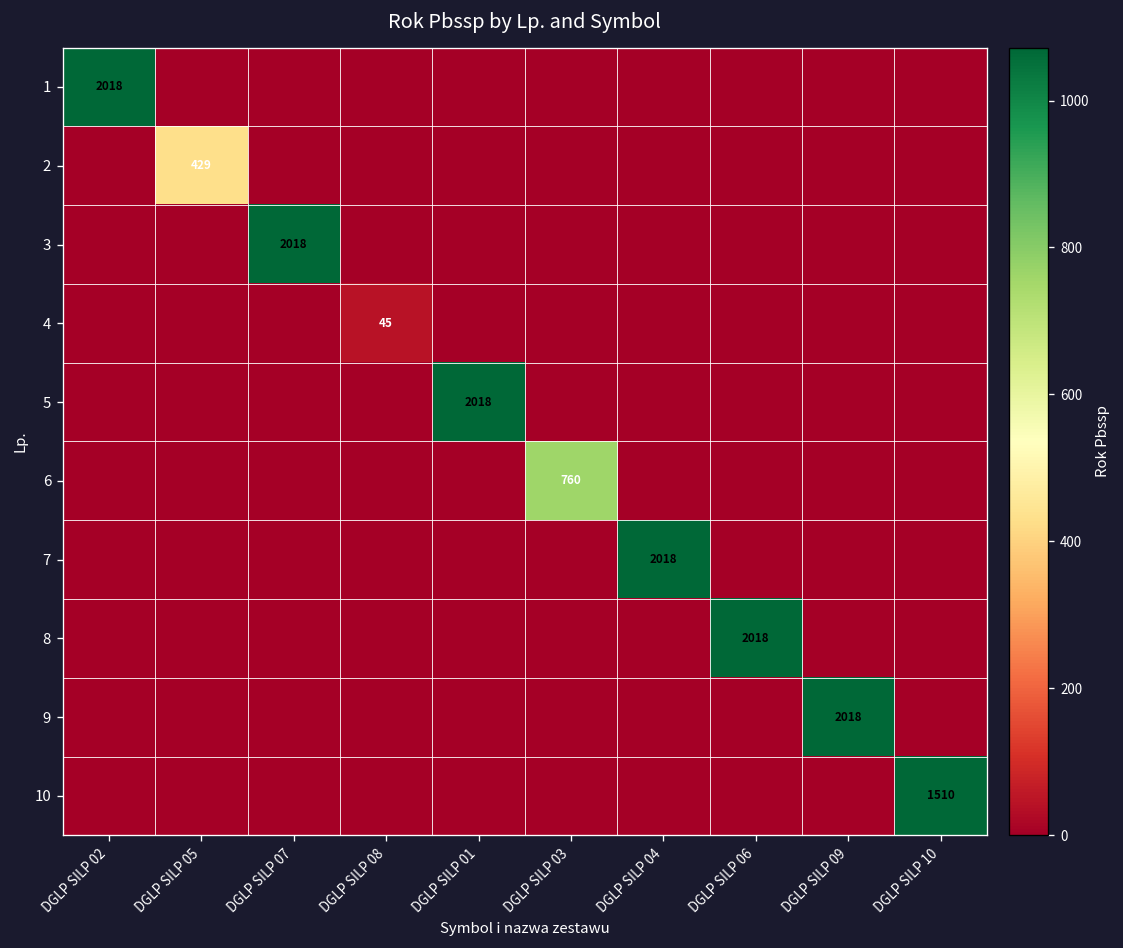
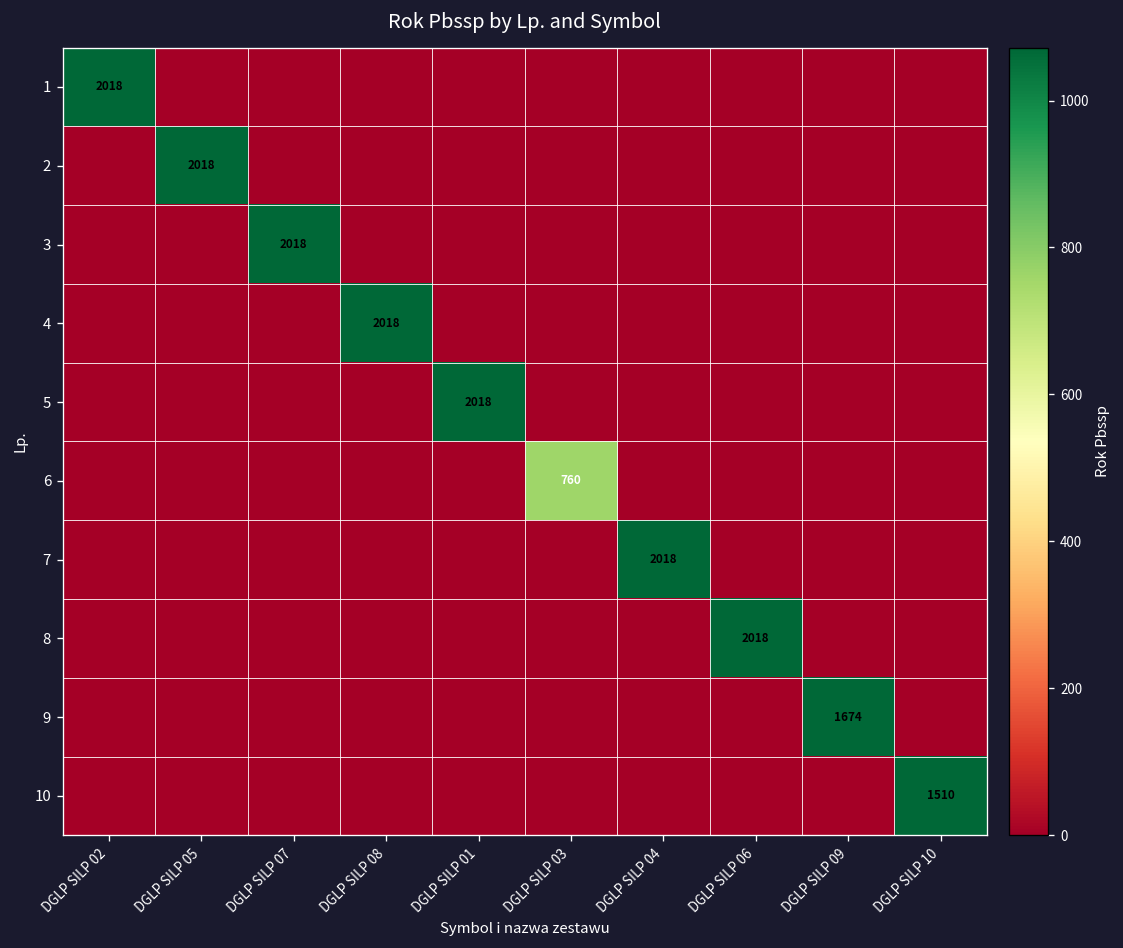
  {
    "1": {
      "DGLP SILP 02": 2018
    },
    "2": {
-     "DGLP SILP 05": 429
+     "DGLP SILP 05": 2018
    },
    "3": {
      "DGLP SILP 07": 2018
    },
    "4": {
-     "DGLP SILP 08": 45
+     "DGLP SILP 08": 2018
    },
    "5": {
      "DGLP SILP 01": 2018
    },
    "6": {
      "DGLP SILP 03": 760
    },
    "7": {
      "DGLP SILP 04": 2018
    },
    "8": {
      "DGLP SILP 06": 2018
    },
    "9": {
-     "DGLP SILP 09": 2018
+     "DGLP SILP 09": 1674
    },
    "10": {
      "DGLP SILP 10": 1510
    }
  }
